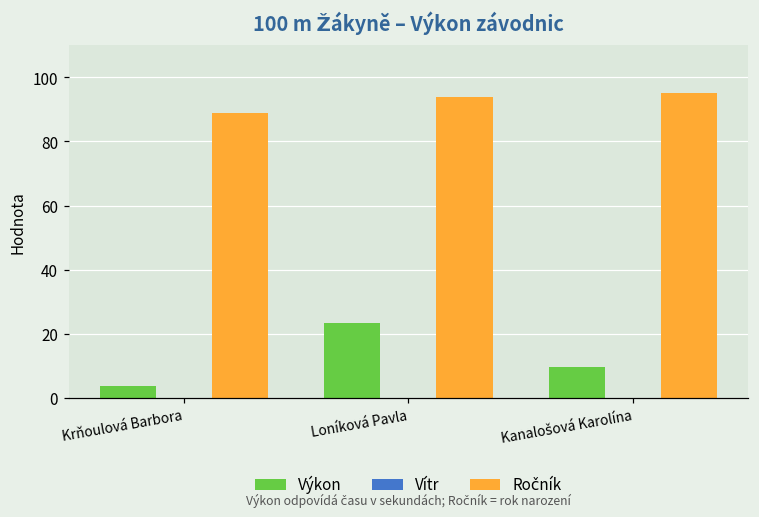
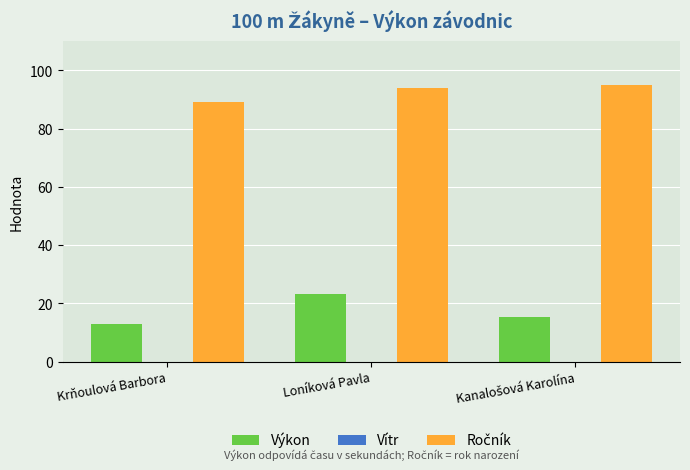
  {
    "Výkon": {
-     "Krňoulová Barbora": 4,
+     "Krňoulová Barbora": 13,
      "Loníková Pavla": 23,
-     "Kanalošová Karolína": 10
+     "Kanalošová Karolína": 15
    },
    "Vítr": {
      "Krňoulová Barbora": 0,
      "Loníková Pavla": 0,
      "Kanalošová Karolína": 0
    },
    "Ročník": {
      "Krňoulová Barbora": 89,
      "Loníková Pavla": 94,
      "Kanalošová Karolína": 95
    }
  }
